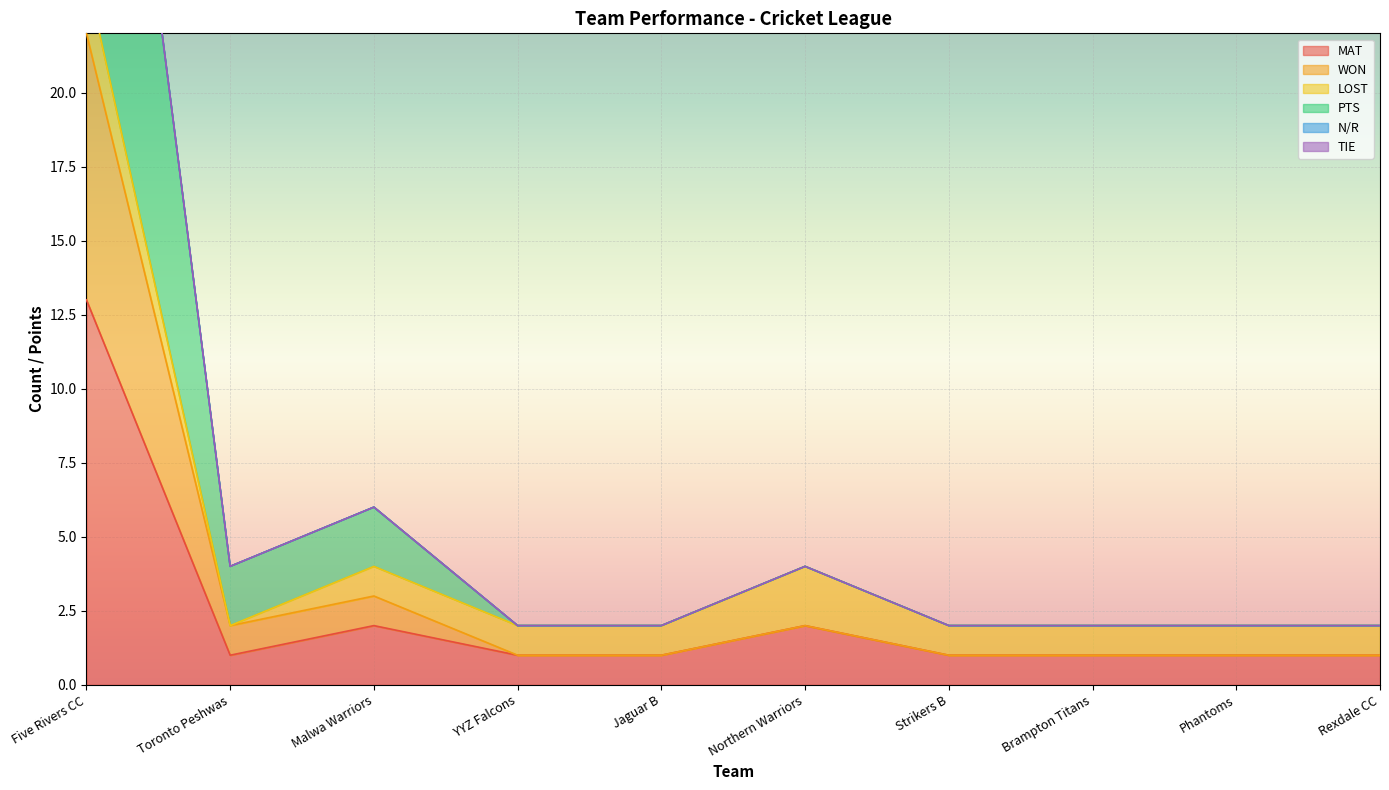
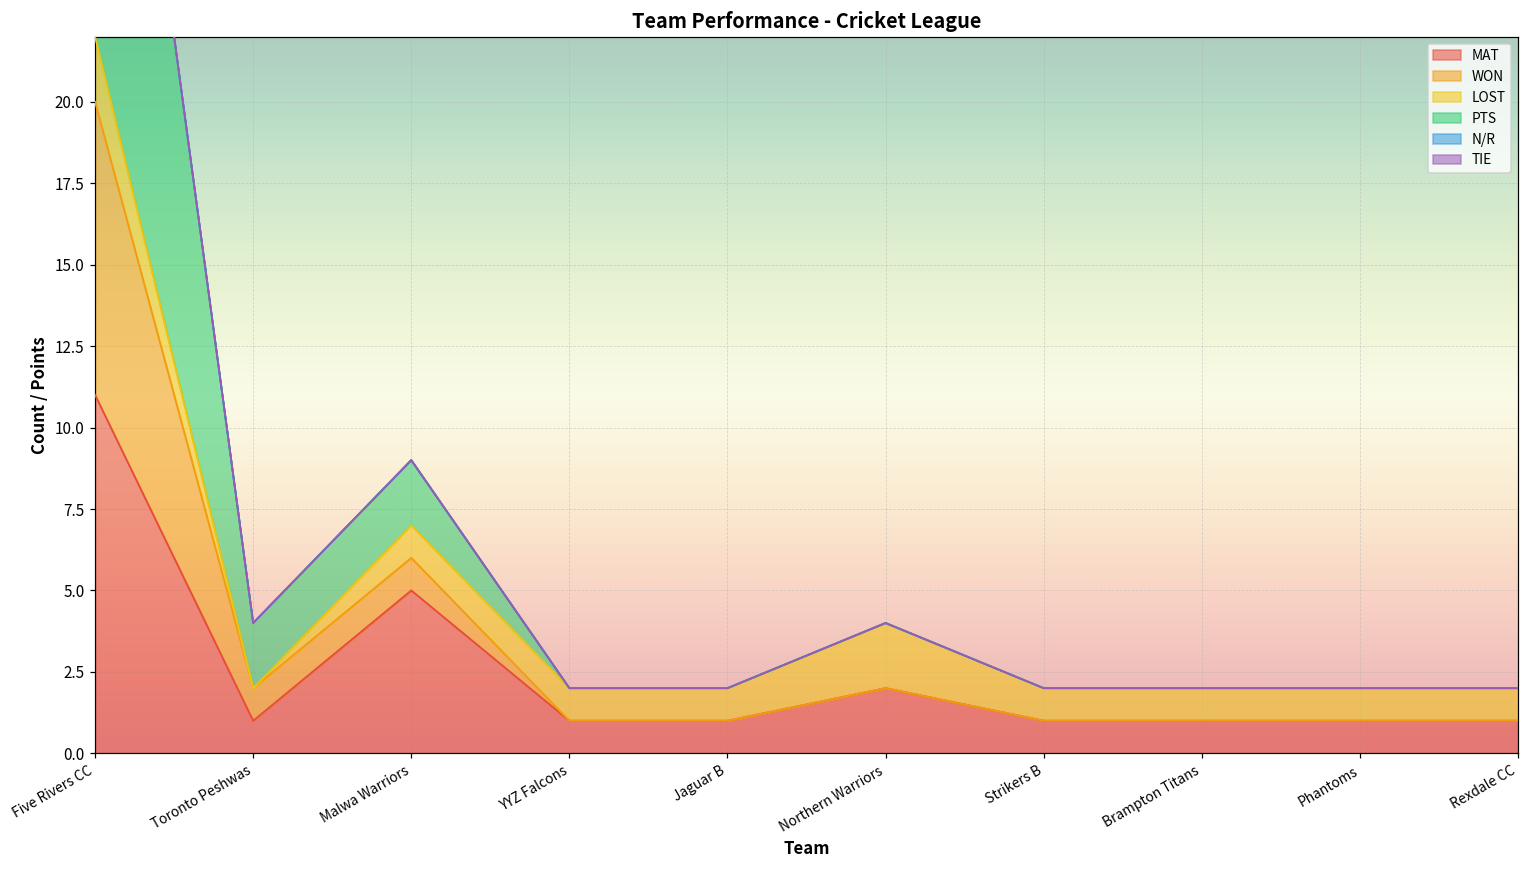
  {
    "MAT": {
-     "Five Rivers CC": 13,
+     "Five Rivers CC": 11,
      "Toronto Peshwas": 1,
-     "Malwa Warriors": 2
+     "Malwa Warriors": 5
    }
  }
